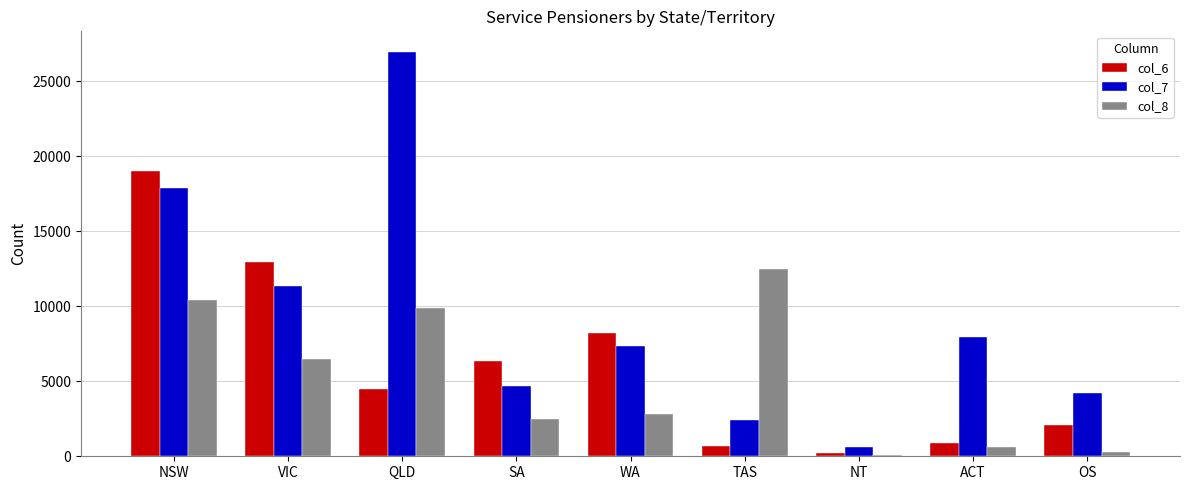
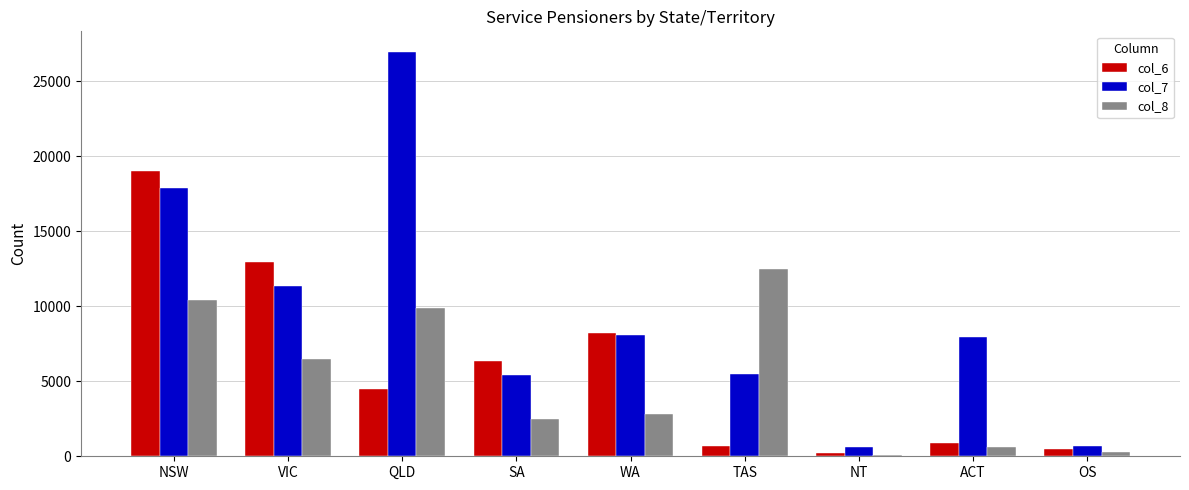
  {
    "col_6": {
      "NSW": 19000,
      "VIC": 13000,
      "QLD": 4500,
      "SA": 6400,
      "WA": 8200,
      "TAS": 700,
      "NT": 200,
      "ACT": 900,
-     "OS": 2100
+     "OS": 500
    },
    "col_7": {
      "NSW": 17900,
      "VIC": 11400,
      "QLD": 27000,
-     "SA": 4700,
-     "WA": 7300,
-     "TAS": 2400,
+     "SA": 5400,
+     "WA": 8100,
+     "TAS": 5500,
      "NT": 600,
      "ACT": 7900,
-     "OS": 4200
+     "OS": 700
    },
    "col_8": {
      "NSW": 10400,
      "VIC": 6500,
      "QLD": 9900,
      "SA": 2500,
      "WA": 2800,
      "TAS": 12500,
      "ACT": 700,
      "OS": 300
    }
  }
